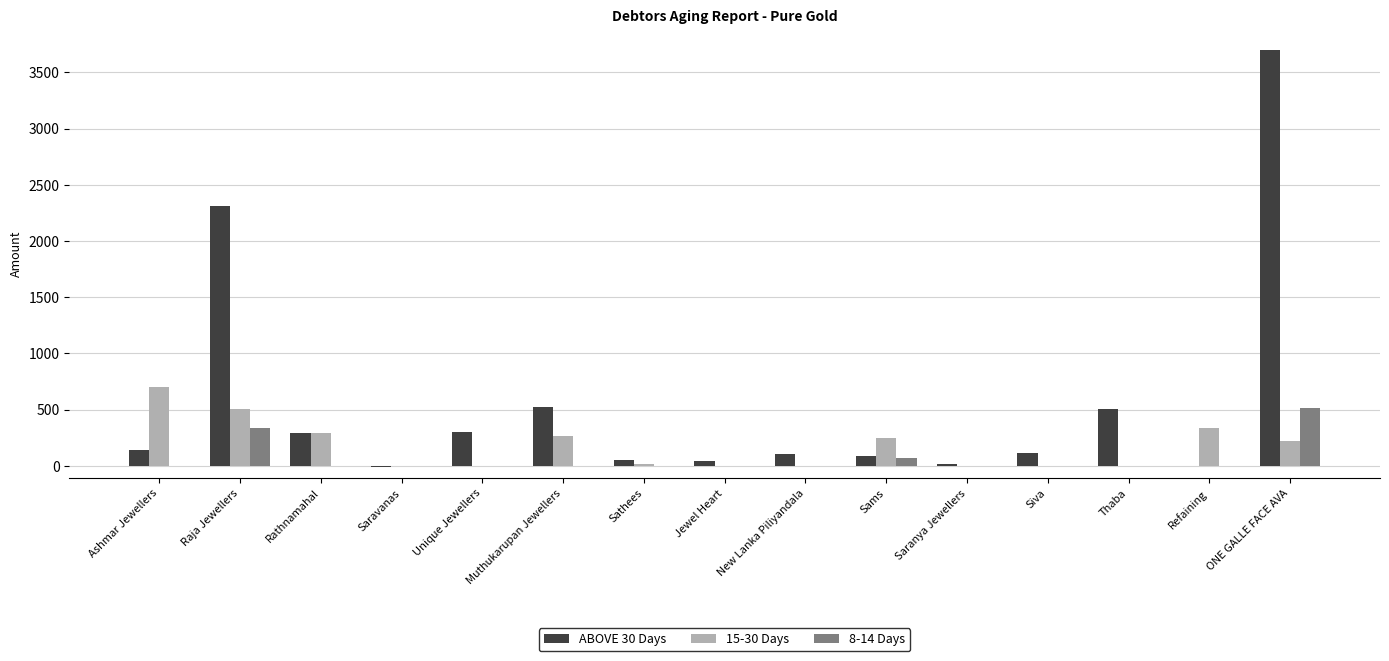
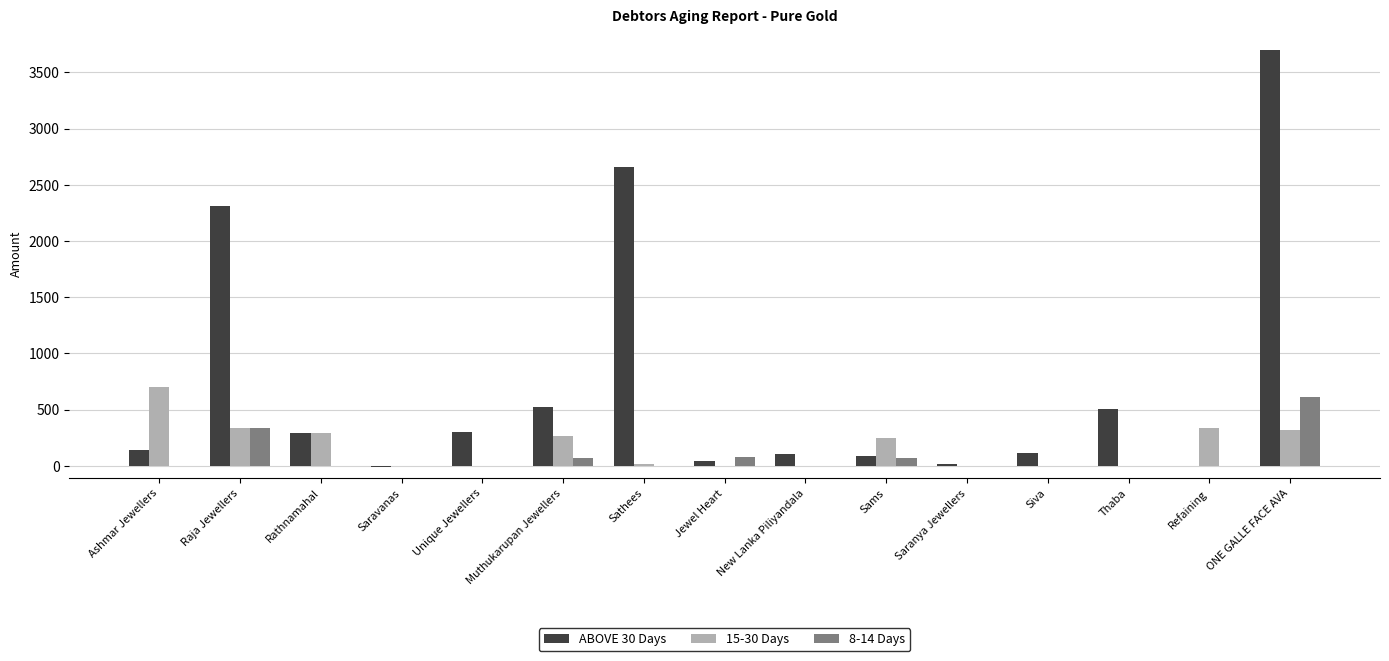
  {
    "ABOVE 30 Days": {
      "Ashmar Jewellers": 140,
      "Raja Jewellers": 2310,
      "Rathnamahal": 290,
      "Unique Jewellers": 300,
      "Muthukarupan Jewellers": 520,
-     "Sathees": 50,
+     "Sathees": 2660,
      "Jewel Heart": 50,
      "New Lanka Piliyandala": 100,
      "Sams": 90,
      "Siva": 120,
      "Thaba": 510,
      "Refaining": 0,
      "ONE GALLE FACE AVA": 3700
    },
    "15-30 Days": {
      "Ashmar Jewellers": 700,
-     "Raja Jewellers": 510,
+     "Raja Jewellers": 340,
      "Rathnamahal": 290,
      "Saravanas": 0,
      "Unique Jewellers": 0,
      "Muthukarupan Jewellers": 260,
      "Jewel Heart": 0,
      "New Lanka Piliyandala": 0,
      "Sams": 250,
      "Saranya Jewellers": 0,
      "Siva": 0,
      "Thaba": 0,
      "Refaining": 340,
-     "ONE GALLE FACE AVA": 220
+     "ONE GALLE FACE AVA": 320
    },
    "8-14 Days": {
      "Ashmar Jewellers": 0,
      "Raja Jewellers": 340,
      "Rathnamahal": 0,
      "Saravanas": 0,
      "Unique Jewellers": 0,
-     "Muthukarupan Jewellers": 0,
+     "Muthukarupan Jewellers": 70,
      "Sathees": 0,
-     "Jewel Heart": 0,
+     "Jewel Heart": 80,
      "New Lanka Piliyandala": 0,
      "Sams": 70,
      "Saranya Jewellers": 0,
      "Siva": 0,
      "Thaba": 0,
      "Refaining": 0,
-     "ONE GALLE FACE AVA": 520
+     "ONE GALLE FACE AVA": 620
    }
  }
